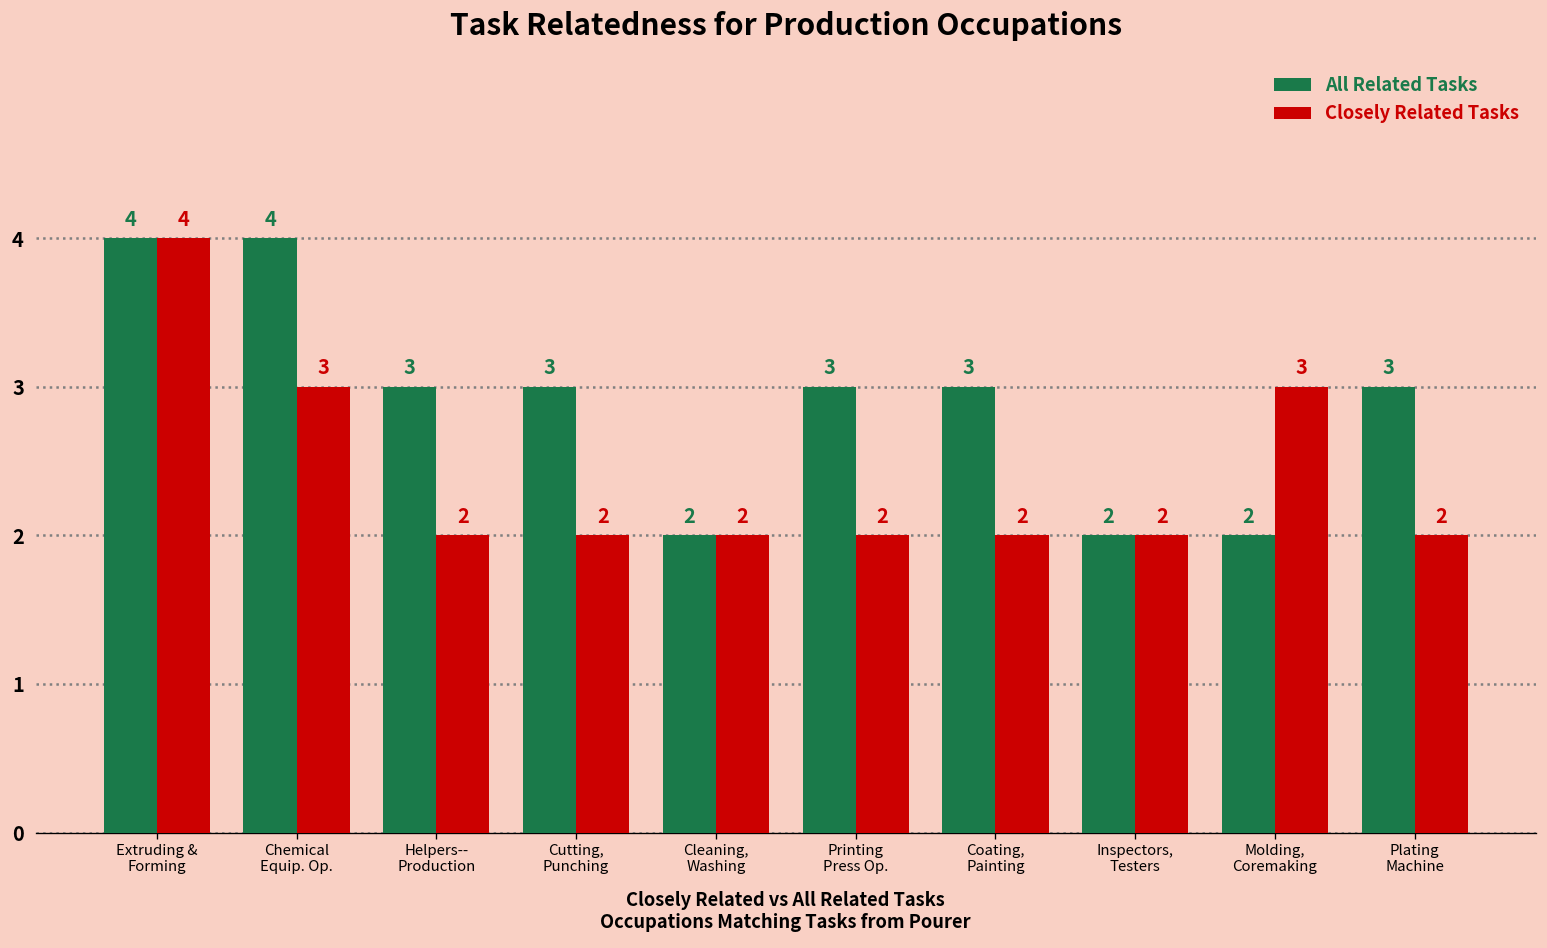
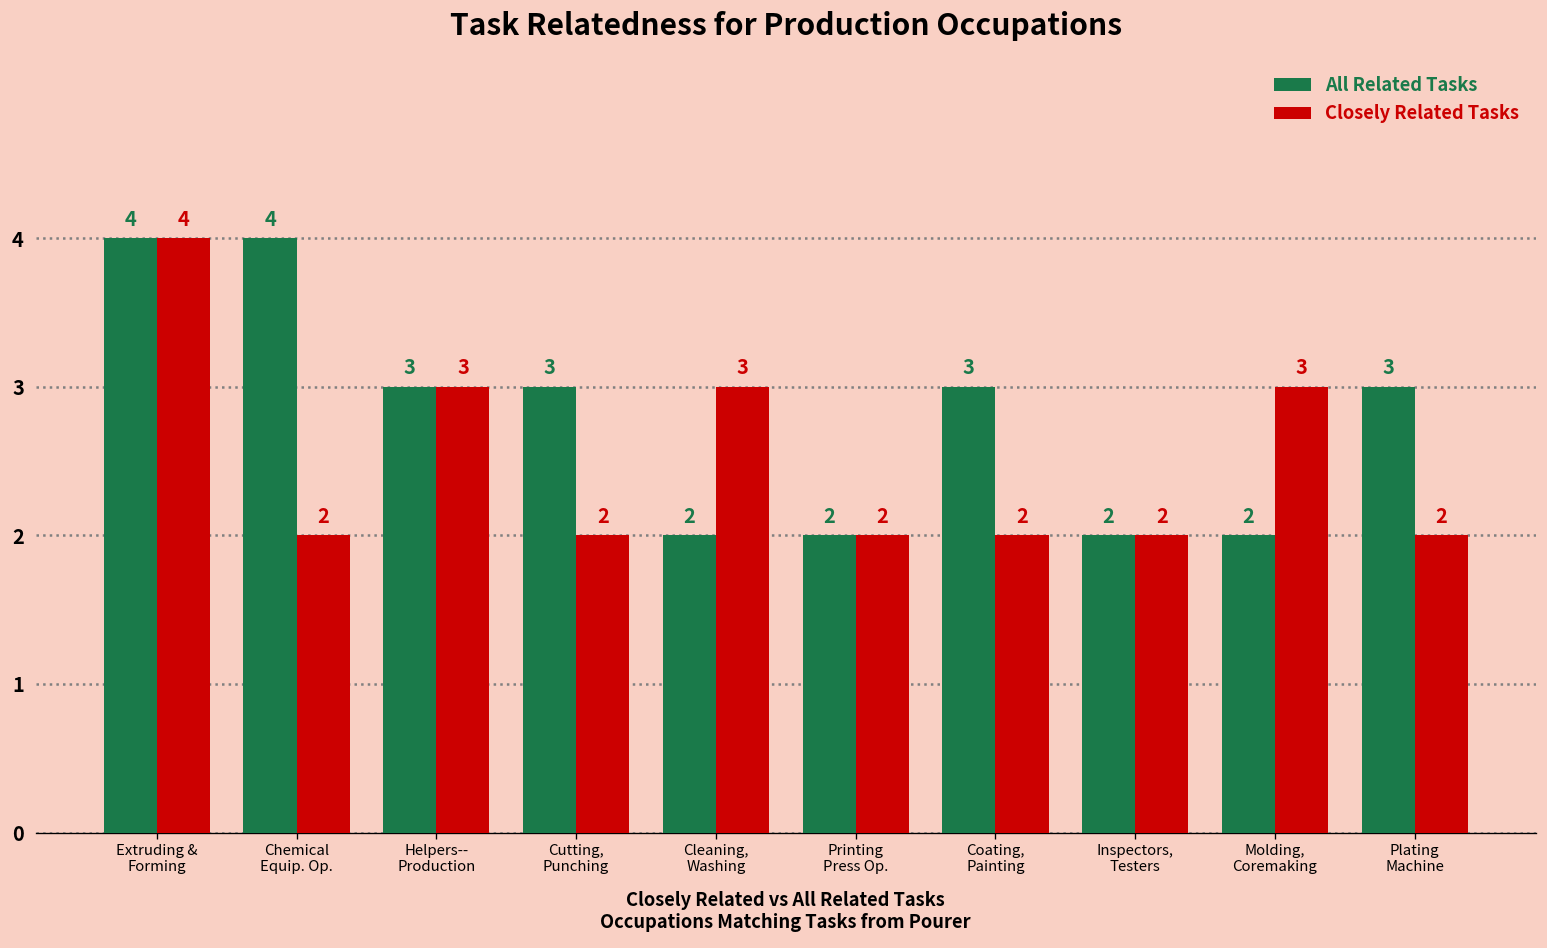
  {
    "All Related Tasks": {
      "Extruding & Forming": 4,
      "Chemical Equip. Op.": 4,
      "Helpers-- Production": 3,
      "Cutting, Punching": 3,
      "Cleaning, Washing": 2,
-     "Printing Press Op.": 3,
+     "Printing Press Op.": 2,
      "Coating, Painting": 3,
      "Inspectors, Testers": 2,
      "Molding, Coremaking": 2,
      "Plating Machine": 3
    },
    "Closely Related Tasks": {
      "Extruding & Forming": 4,
-     "Chemical Equip. Op.": 3,
-     "Helpers-- Production": 2,
+     "Chemical Equip. Op.": 2,
+     "Helpers-- Production": 3,
      "Cutting, Punching": 2,
-     "Cleaning, Washing": 2,
+     "Cleaning, Washing": 3,
      "Printing Press Op.": 2,
      "Coating, Painting": 2,
      "Inspectors, Testers": 2,
      "Molding, Coremaking": 3,
      "Plating Machine": 2
    }
  }
